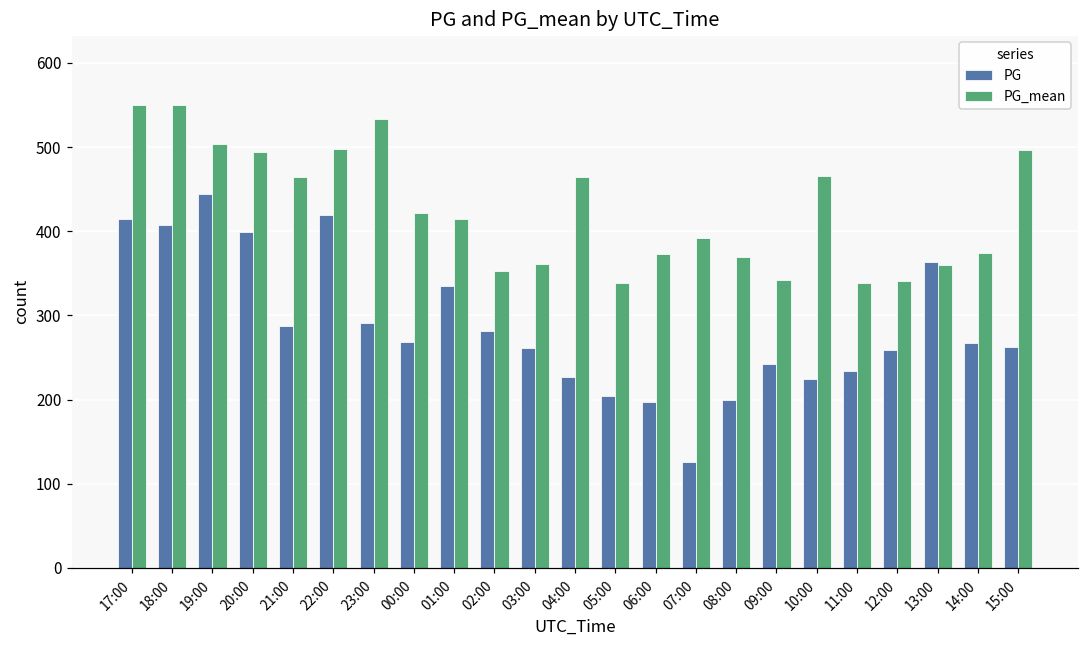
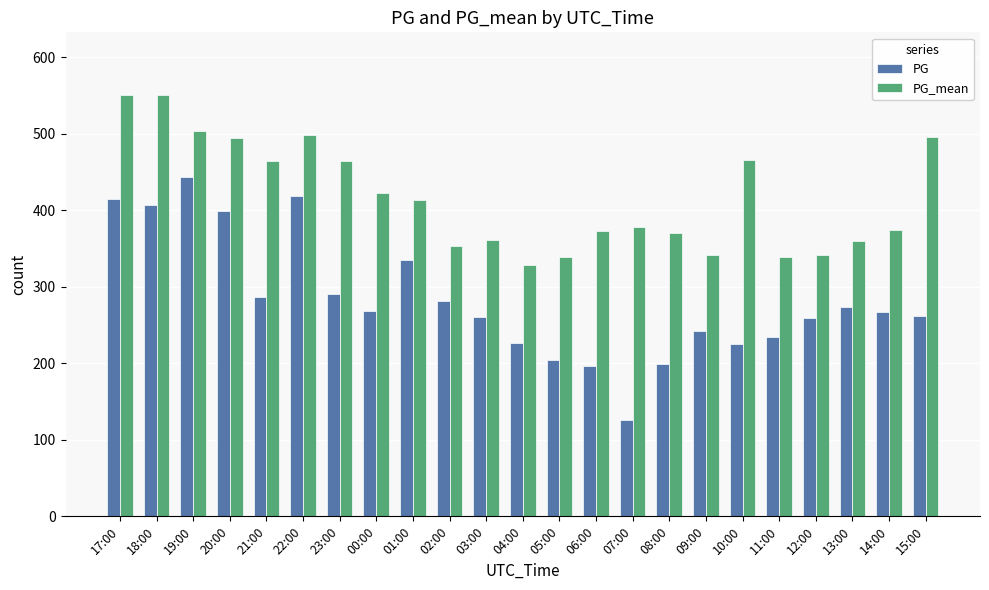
  {
    "PG": {
      "17:00": 420,
      "18:00": 410,
      "19:00": 440,
      "20:00": 400,
      "21:00": 290,
      "22:00": 420,
      "23:00": 290,
      "00:00": 270,
      "01:00": 340,
      "02:00": 280,
      "03:00": 260,
      "04:00": 230,
      "05:00": 200,
      "06:00": 200,
      "07:00": 130,
      "08:00": 200,
      "09:00": 240,
      "10:00": 230,
      "11:00": 230,
      "12:00": 260,
-     "13:00": 360,
+     "13:00": 270,
      "14:00": 270,
      "15:00": 260
    },
    "PG_mean": {
      "17:00": 550,
      "18:00": 550,
      "19:00": 500,
      "20:00": 490,
      "21:00": 460,
      "22:00": 500,
-     "23:00": 530,
+     "23:00": 460,
      "00:00": 420,
      "01:00": 410,
      "02:00": 350,
      "03:00": 360,
-     "04:00": 460,
+     "04:00": 330,
      "05:00": 340,
      "06:00": 370,
-     "07:00": 390,
+     "07:00": 380,
      "08:00": 370,
      "09:00": 340,
      "10:00": 470,
      "11:00": 340,
      "12:00": 340,
      "13:00": 360,
      "14:00": 370,
      "15:00": 500
    }
  }
